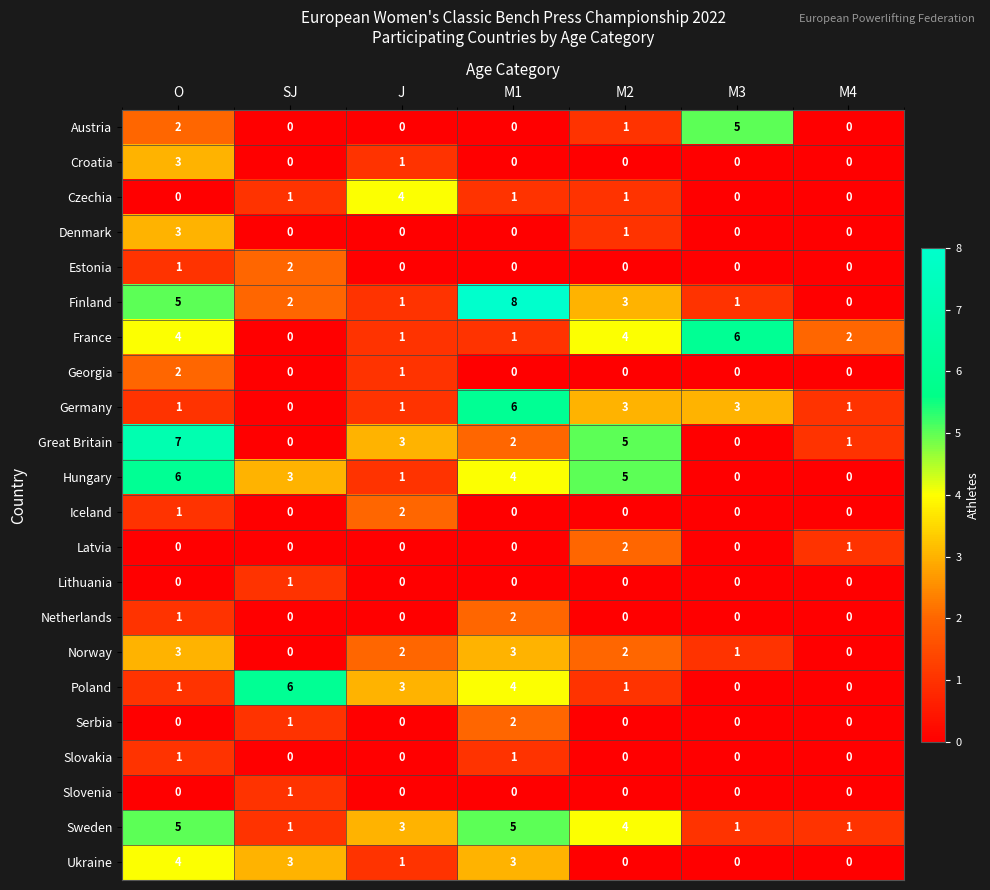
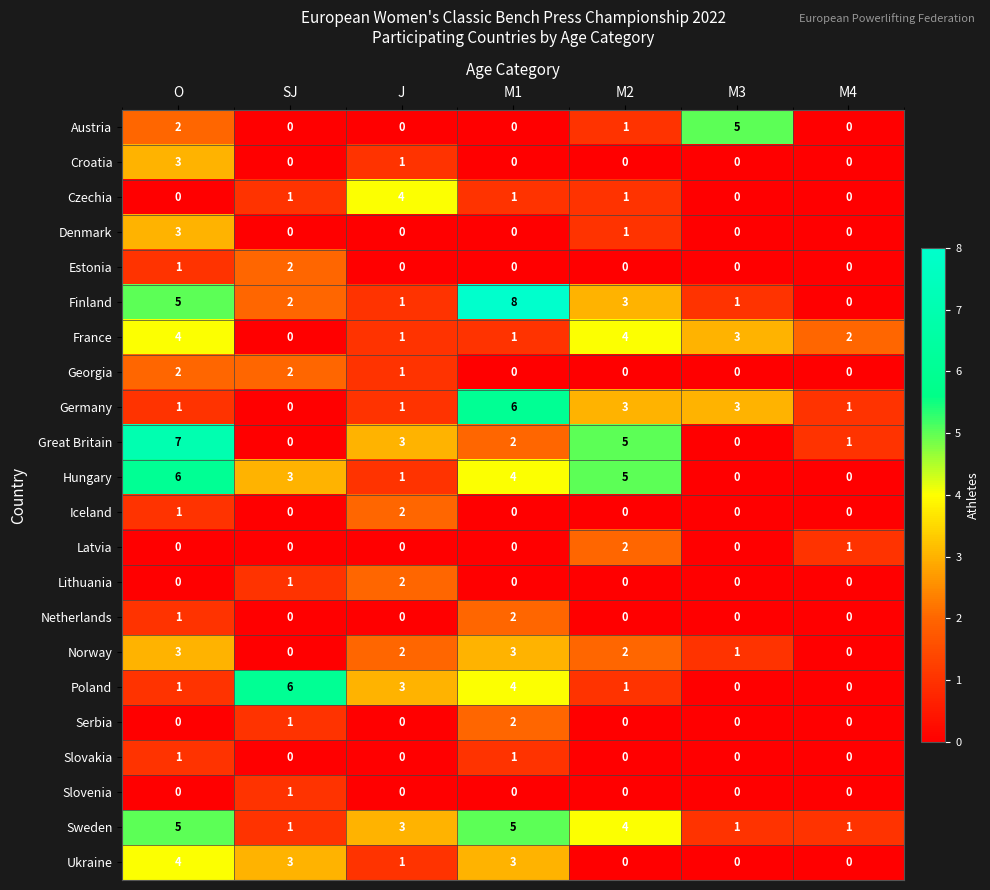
  {
    "Austria": {
      "O": 2,
      "SJ": 0,
      "J": 0,
      "M1": 0,
      "M2": 1,
      "M3": 5,
      "M4": 0
    },
    "Croatia": {
      "O": 3,
      "SJ": 0,
      "J": 1,
      "M1": 0,
      "M2": 0,
      "M3": 0,
      "M4": 0
    },
    "Czechia": {
      "O": 0,
      "SJ": 1,
      "J": 4,
      "M1": 1,
      "M2": 1,
      "M3": 0,
      "M4": 0
    },
    "Denmark": {
      "O": 3,
      "SJ": 0,
      "J": 0,
      "M1": 0,
      "M2": 1,
      "M3": 0,
      "M4": 0
    },
    "Estonia": {
      "O": 1,
      "SJ": 2,
      "J": 0,
      "M1": 0,
      "M2": 0,
      "M3": 0,
      "M4": 0
    },
    "Finland": {
      "O": 5,
      "SJ": 2,
      "J": 1,
      "M1": 8,
      "M2": 3,
      "M3": 1,
      "M4": 0
    },
    "France": {
      "O": 4,
      "SJ": 0,
      "J": 1,
      "M1": 1,
      "M2": 4,
-     "M3": 6,
+     "M3": 3,
      "M4": 2
    },
    "Georgia": {
      "O": 2,
-     "SJ": 0,
+     "SJ": 2,
      "J": 1,
      "M1": 0,
      "M2": 0,
      "M3": 0,
      "M4": 0
    },
    "Germany": {
      "O": 1,
      "SJ": 0,
      "J": 1,
      "M1": 6,
      "M2": 3,
      "M3": 3,
      "M4": 1
    },
    "Great Britain": {
      "O": 7,
      "SJ": 0,
      "J": 3,
      "M1": 2,
      "M2": 5,
      "M3": 0,
      "M4": 1
    },
    "Hungary": {
      "O": 6,
      "SJ": 3,
      "J": 1,
      "M1": 4,
      "M2": 5,
      "M3": 0,
      "M4": 0
    },
    "Iceland": {
      "O": 1,
      "SJ": 0,
      "J": 2,
      "M1": 0,
      "M2": 0,
      "M3": 0,
      "M4": 0
    },
    "Latvia": {
      "O": 0,
      "SJ": 0,
      "J": 0,
      "M1": 0,
      "M2": 2,
      "M3": 0,
      "M4": 1
    },
    "Lithuania": {
      "O": 0,
      "SJ": 1,
-     "J": 0,
+     "J": 2,
      "M1": 0,
      "M2": 0,
      "M3": 0,
      "M4": 0
    },
    "Netherlands": {
      "O": 1,
      "SJ": 0,
      "J": 0,
      "M1": 2,
      "M2": 0,
      "M3": 0,
      "M4": 0
    },
    "Norway": {
      "O": 3,
      "SJ": 0,
      "J": 2,
      "M1": 3,
      "M2": 2,
      "M3": 1,
      "M4": 0
    },
    "Poland": {
      "O": 1,
      "SJ": 6,
      "J": 3,
      "M1": 4,
      "M2": 1,
      "M3": 0,
      "M4": 0
    },
    "Serbia": {
      "O": 0,
      "SJ": 1,
      "J": 0,
      "M1": 2,
      "M2": 0,
      "M3": 0,
      "M4": 0
    },
    "Slovakia": {
      "O": 1,
      "SJ": 0,
      "J": 0,
      "M1": 1,
      "M2": 0,
      "M3": 0,
      "M4": 0
    },
    "Slovenia": {
      "O": 0,
      "SJ": 1,
      "J": 0,
      "M1": 0,
      "M2": 0,
      "M3": 0,
      "M4": 0
    },
    "Sweden": {
      "O": 5,
      "SJ": 1,
      "J": 3,
      "M1": 5,
      "M2": 4,
      "M3": 1,
      "M4": 1
    },
    "Ukraine": {
      "O": 4,
      "SJ": 3,
      "J": 1,
      "M1": 3,
      "M2": 0,
      "M3": 0,
      "M4": 0
    }
  }
